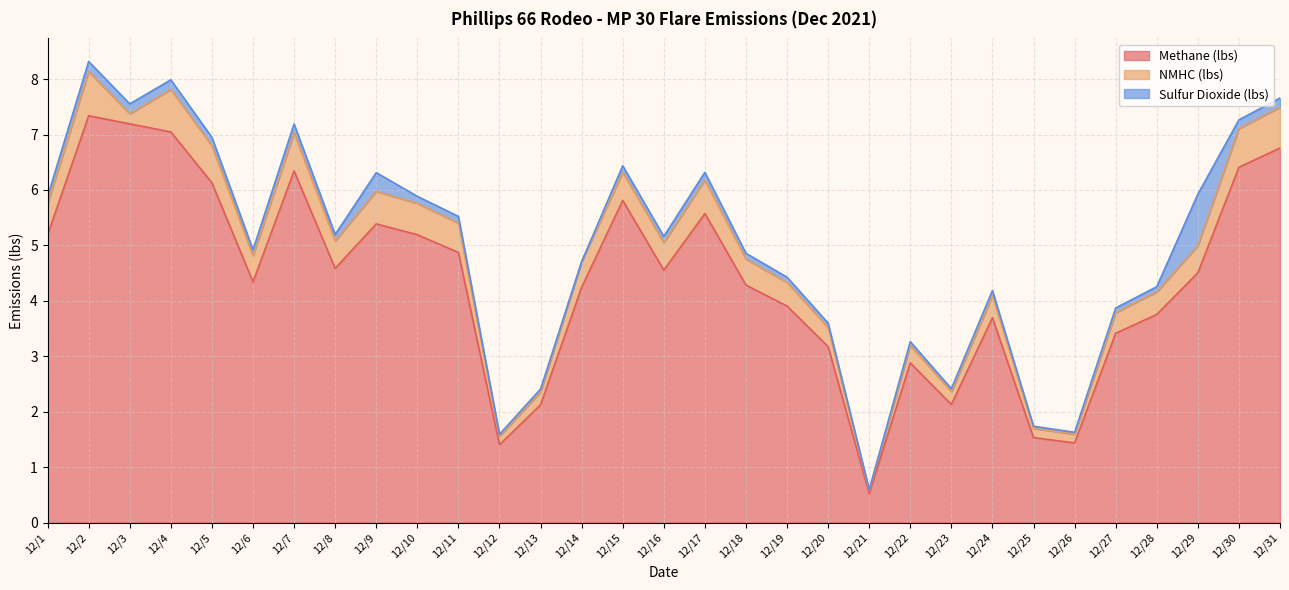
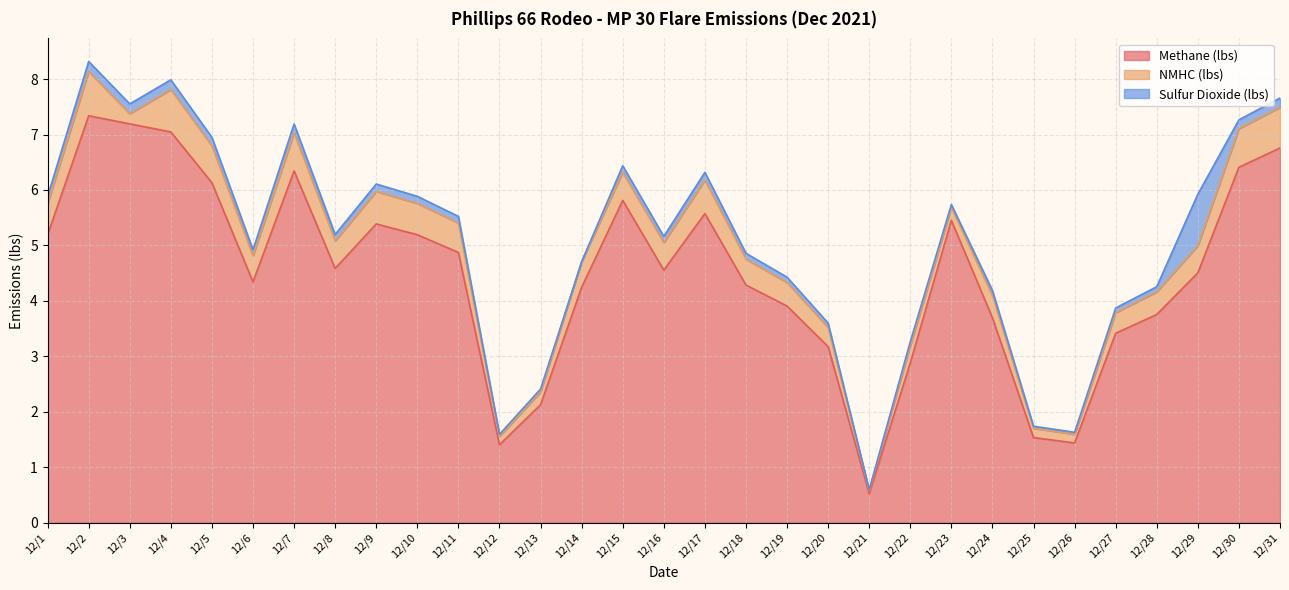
  {
    "Methane (lbs)": {
      "12/1": 5.2,
      "12/2": 7.3,
      "12/3": 7.2,
      "12/4": 7.0,
      "12/5": 6.1,
      "12/6": 4.3,
      "12/7": 6.3,
      "12/8": 4.6,
      "12/9": 5.4,
      "12/10": 5.2,
      "12/11": 4.9,
      "12/12": 1.4,
      "12/13": 2.1,
      "12/14": 4.2,
      "12/15": 5.8,
      "12/16": 4.6,
      "12/17": 5.6,
      "12/18": 4.3,
      "12/19": 3.9,
      "12/20": 3.2,
      "12/21": 0.5,
      "12/22": 2.9,
-     "12/23": 2.1,
+     "12/23": 5.5,
      "12/24": 3.7,
      "12/25": 1.5,
      "12/26": 1.4,
      "12/27": 3.4,
      "12/28": 3.8,
      "12/29": 4.5,
      "12/30": 6.4,
      "12/31": 6.8
    },
    "NMHC (lbs)": {
      "12/1": 0.6,
      "12/2": 0.8,
      "12/3": 0.2,
      "12/4": 0.8,
      "12/5": 0.7,
      "12/6": 0.5,
      "12/7": 0.7,
      "12/8": 0.5,
      "12/9": 0.6,
      "12/10": 0.6,
      "12/11": 0.5,
      "12/13": 0.2,
      "12/15": 0.5,
      "12/16": 0.5,
      "12/17": 0.6,
      "12/18": 0.5,
      "12/19": 0.4,
      "12/20": 0.3,
      "12/22": 0.3,
      "12/23": 0.2,
      "12/24": 0.4,
      "12/27": 0.4,
      "12/28": 0.4,
      "12/29": 0.5,
      "12/30": 0.7,
      "12/31": 0.7
    },
    "Sulfur Dioxide (lbs)": {
      "12/1": 0.1,
      "12/2": 0.2,
      "12/3": 0.2,
      "12/4": 0.2,
      "12/5": 0.2,
      "12/6": 0.1,
      "12/7": 0.2,
      "12/8": 0.1,
-     "12/9": 0.3,
+     "12/9": 0.1,
      "12/10": 0.1,
      "12/11": 0.1,
      "12/13": 0.1,
      "12/15": 0.1,
      "12/16": 0.1,
      "12/17": 0.1,
      "12/18": 0.1,
      "12/19": 0.1,
      "12/20": 0.1,
      "12/22": 0.1,
      "12/23": 0.1,
      "12/24": 0.1,
      "12/27": 0.1,
      "12/28": 0.1,
      "12/29": 0.9,
      "12/30": 0.2,
      "12/31": 0.2
    }
  }
